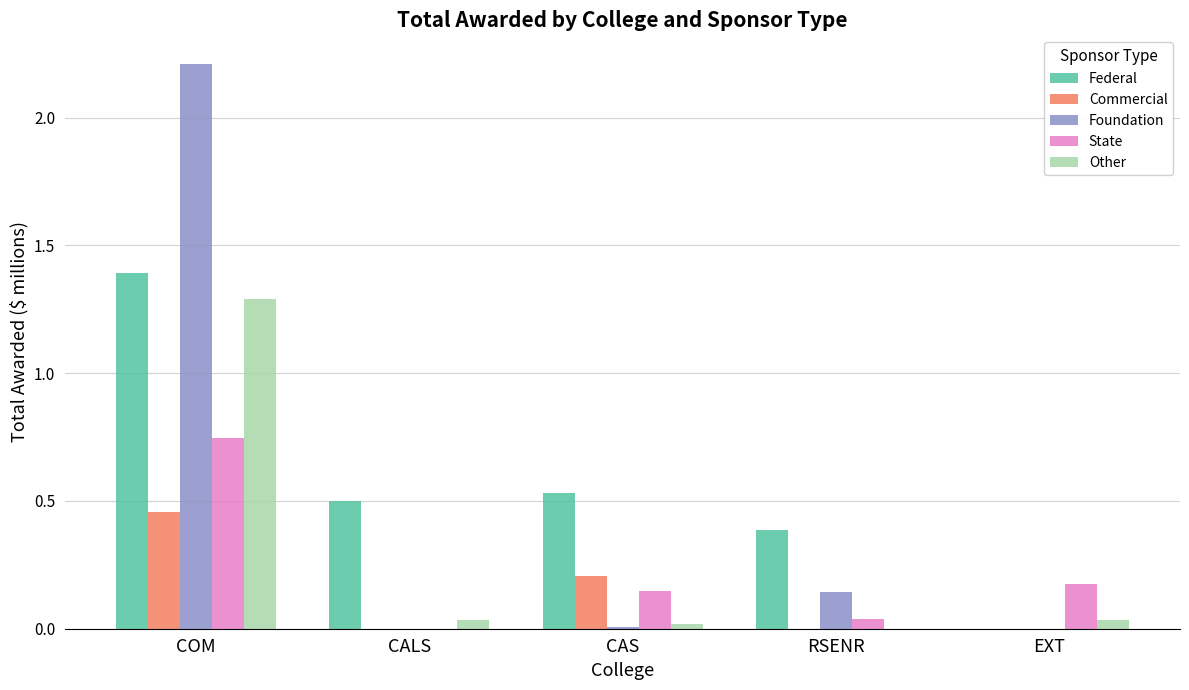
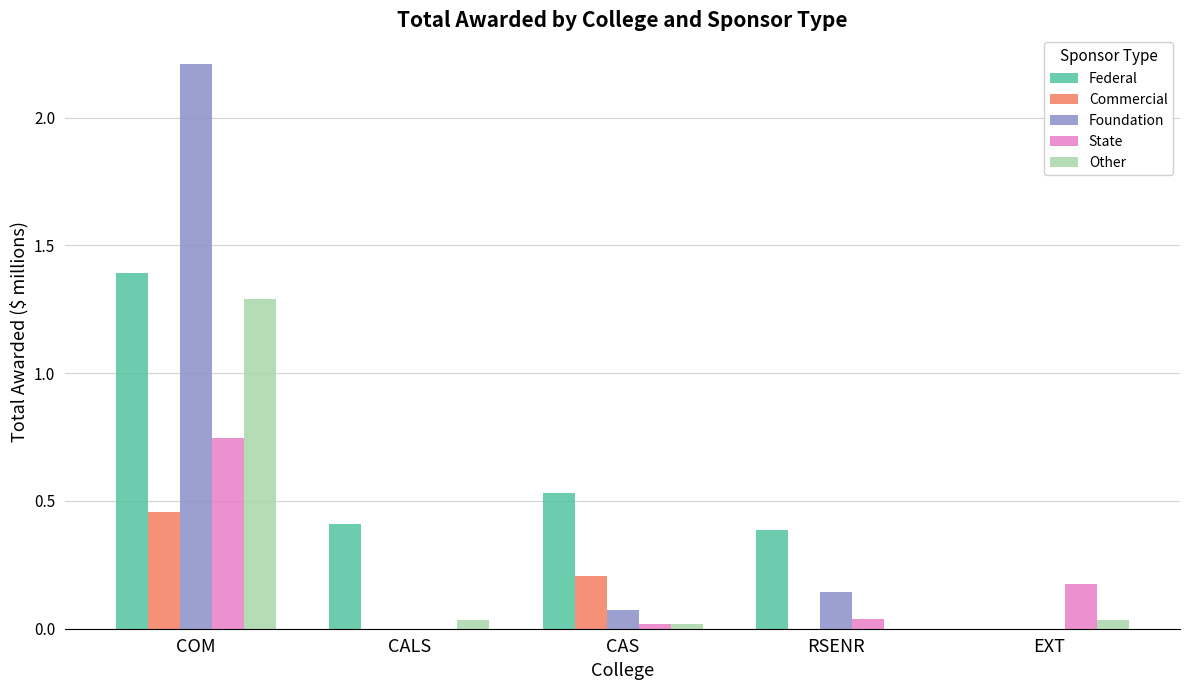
  {
    "Federal": {
      "COM": 1.39,
-     "CALS": 0.50,
+     "CALS": 0.41,
      "CAS": 0.53,
      "RSENR": 0.39,
      "EXT": 0.00
    },
    "Commercial": {
      "COM": 0.46,
      "CALS": 0.00,
      "CAS": 0.21,
      "RSENR": 0.00,
      "EXT": 0.00
    },
    "Foundation": {
      "COM": 2.21,
      "CALS": 0.00,
-     "CAS": 0.01,
+     "CAS": 0.07,
      "RSENR": 0.14,
      "EXT": 0.00
    },
    "State": {
      "COM": 0.75,
      "CALS": 0.00,
-     "CAS": 0.15,
+     "CAS": 0.02,
      "RSENR": 0.04,
      "EXT": 0.18
    },
    "Other": {
      "COM": 1.29,
      "CALS": 0.03,
      "CAS": 0.02,
      "RSENR": 0.00,
      "EXT": 0.03
    }
  }
